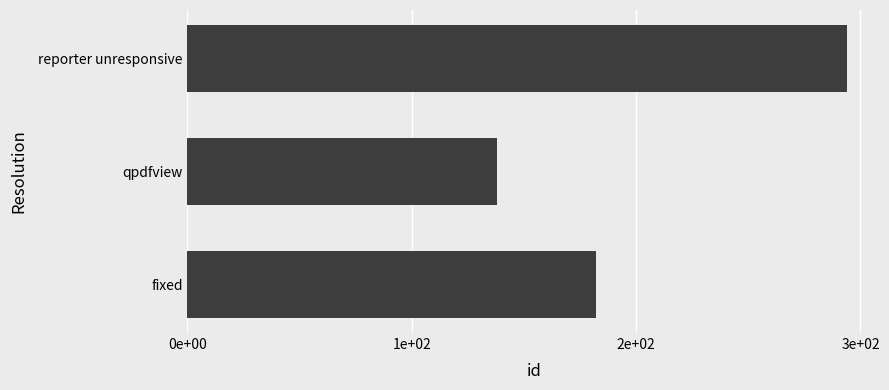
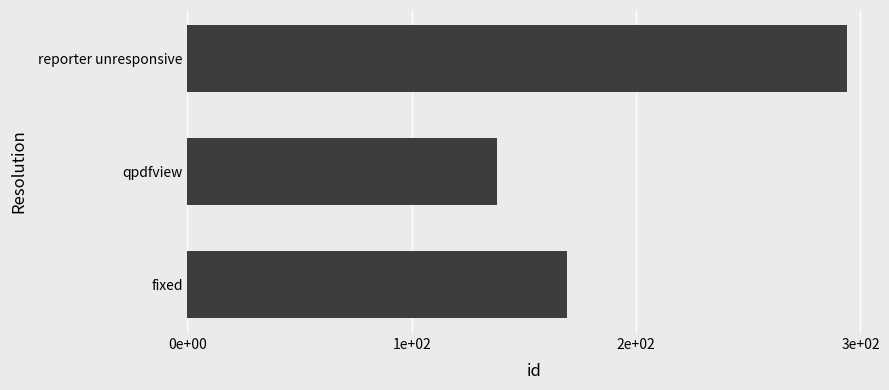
  {
    "reporter unresponsive": 294,
    "qpdfview": 138,
-   "fixed": 182
+   "fixed": 169
  }
